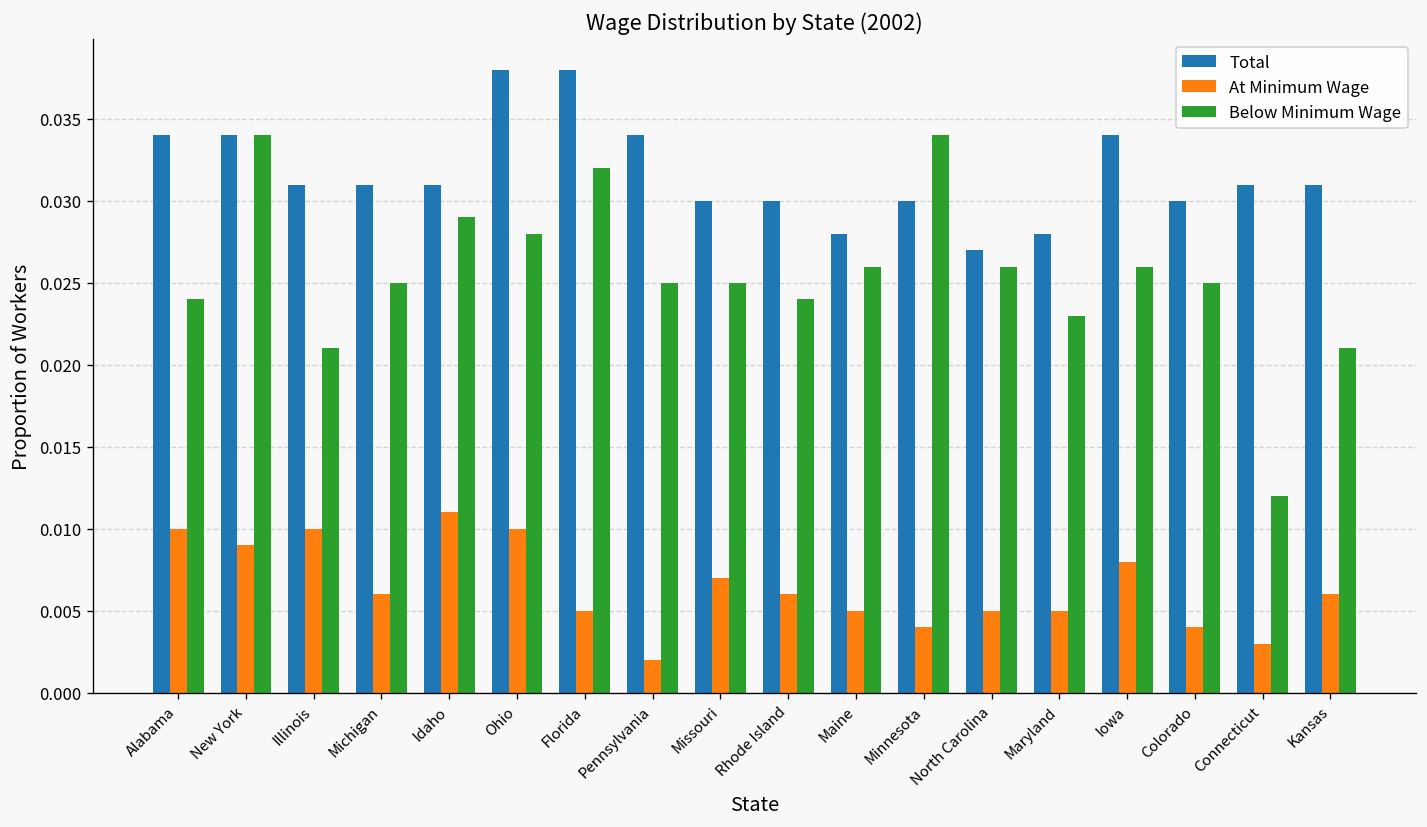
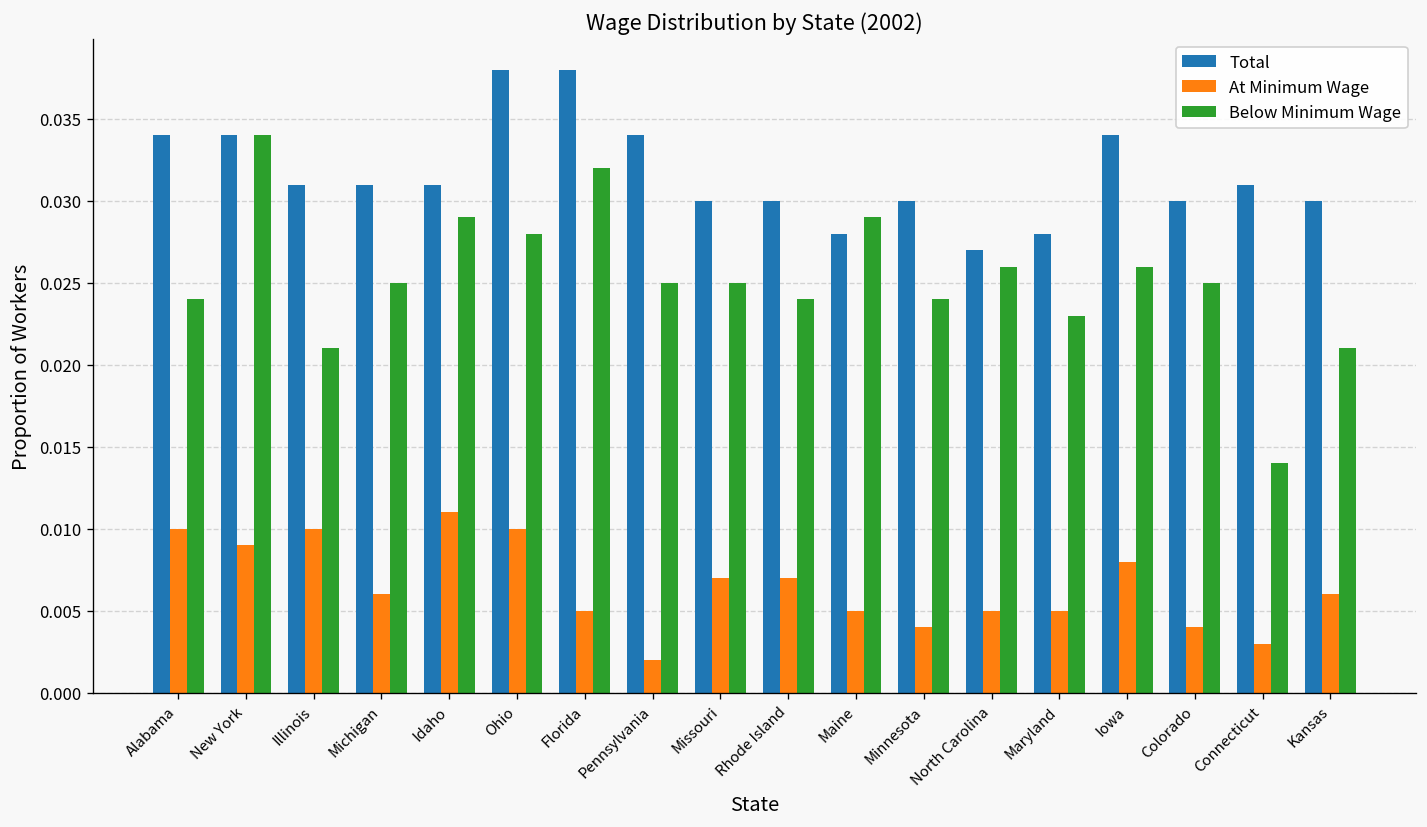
  {
    "Total": {
      "Alabama": 0.034,
      "New York": 0.034,
      "Illinois": 0.031,
      "Michigan": 0.031,
      "Idaho": 0.031,
      "Ohio": 0.038,
      "Florida": 0.038,
      "Pennsylvania": 0.034,
      "Missouri": 0.030,
      "Rhode Island": 0.030,
      "Maine": 0.028,
      "Minnesota": 0.030,
      "North Carolina": 0.027,
      "Maryland": 0.028,
      "Iowa": 0.034,
      "Colorado": 0.030,
      "Connecticut": 0.031,
-     "Kansas": 0.031
+     "Kansas": 0.030
    },
    "At Minimum Wage": {
      "Alabama": 0.010,
      "New York": 0.009,
      "Illinois": 0.010,
      "Michigan": 0.006,
      "Idaho": 0.011,
      "Ohio": 0.010,
      "Florida": 0.005,
      "Pennsylvania": 0.002,
      "Missouri": 0.007,
-     "Rhode Island": 0.006,
+     "Rhode Island": 0.007,
      "Maine": 0.005,
      "Minnesota": 0.004,
      "North Carolina": 0.005,
      "Maryland": 0.005,
      "Iowa": 0.008,
      "Colorado": 0.004,
      "Connecticut": 0.003,
      "Kansas": 0.006
    },
    "Below Minimum Wage": {
      "Alabama": 0.024,
      "New York": 0.034,
      "Illinois": 0.021,
      "Michigan": 0.025,
      "Idaho": 0.029,
      "Ohio": 0.028,
      "Florida": 0.032,
      "Pennsylvania": 0.025,
      "Missouri": 0.025,
      "Rhode Island": 0.024,
-     "Maine": 0.026,
-     "Minnesota": 0.034,
+     "Maine": 0.029,
+     "Minnesota": 0.024,
      "North Carolina": 0.026,
      "Maryland": 0.023,
      "Iowa": 0.026,
      "Colorado": 0.025,
-     "Connecticut": 0.012,
+     "Connecticut": 0.014,
      "Kansas": 0.021
    }
  }
